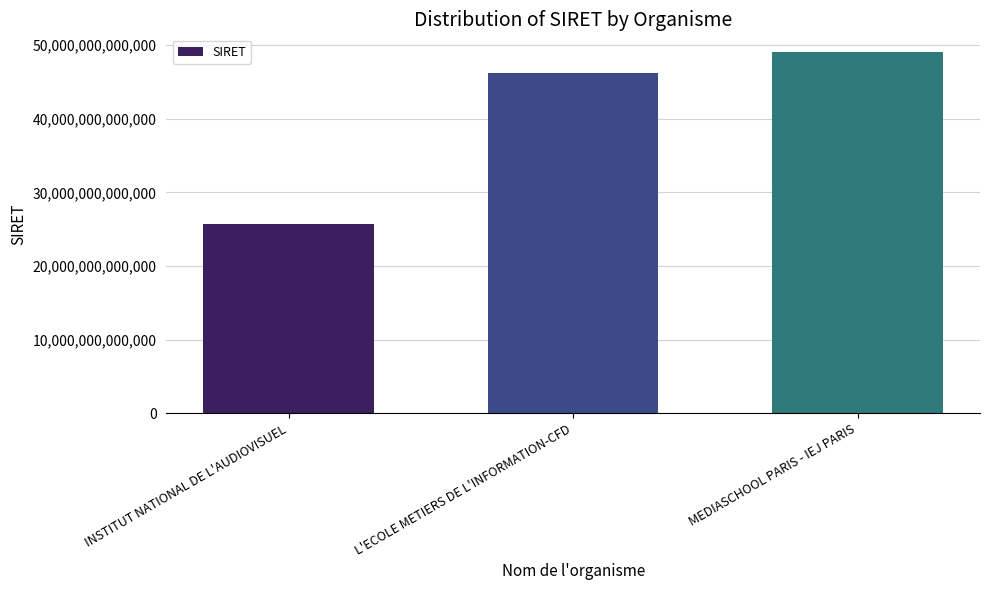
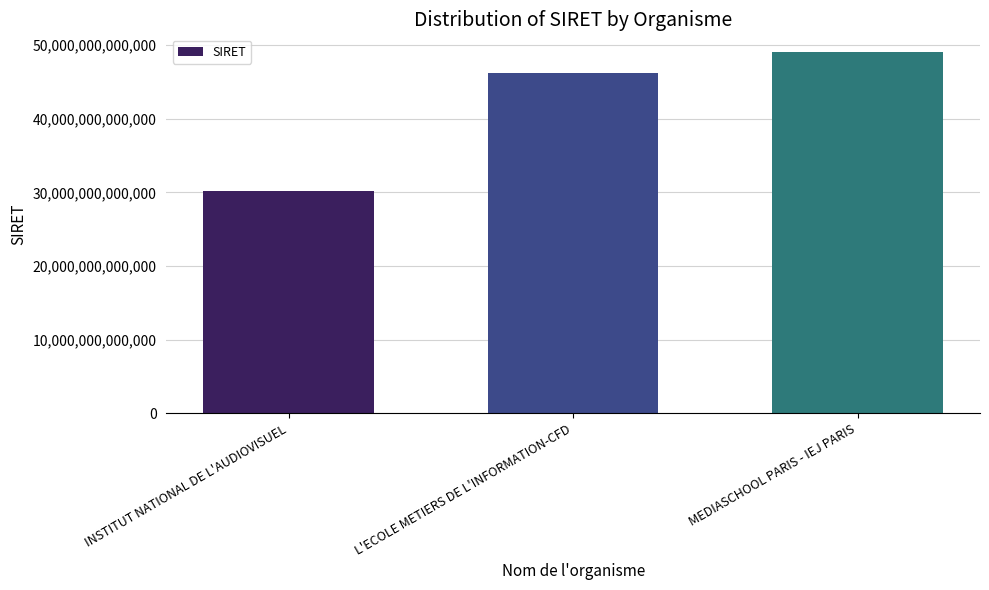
  {
-   "INSTITUT NATIONAL DE L'AUDIOVISUEL": "26,000,000,000,000",
+   "INSTITUT NATIONAL DE L'AUDIOVISUEL": "30,000,000,000,000",
    "L'ECOLE METIERS DE L'INFORMATION-CFD": "46,000,000,000,000",
    "MEDIASCHOOL PARIS - IEJ PARIS": "49,000,000,000,000"
  }
